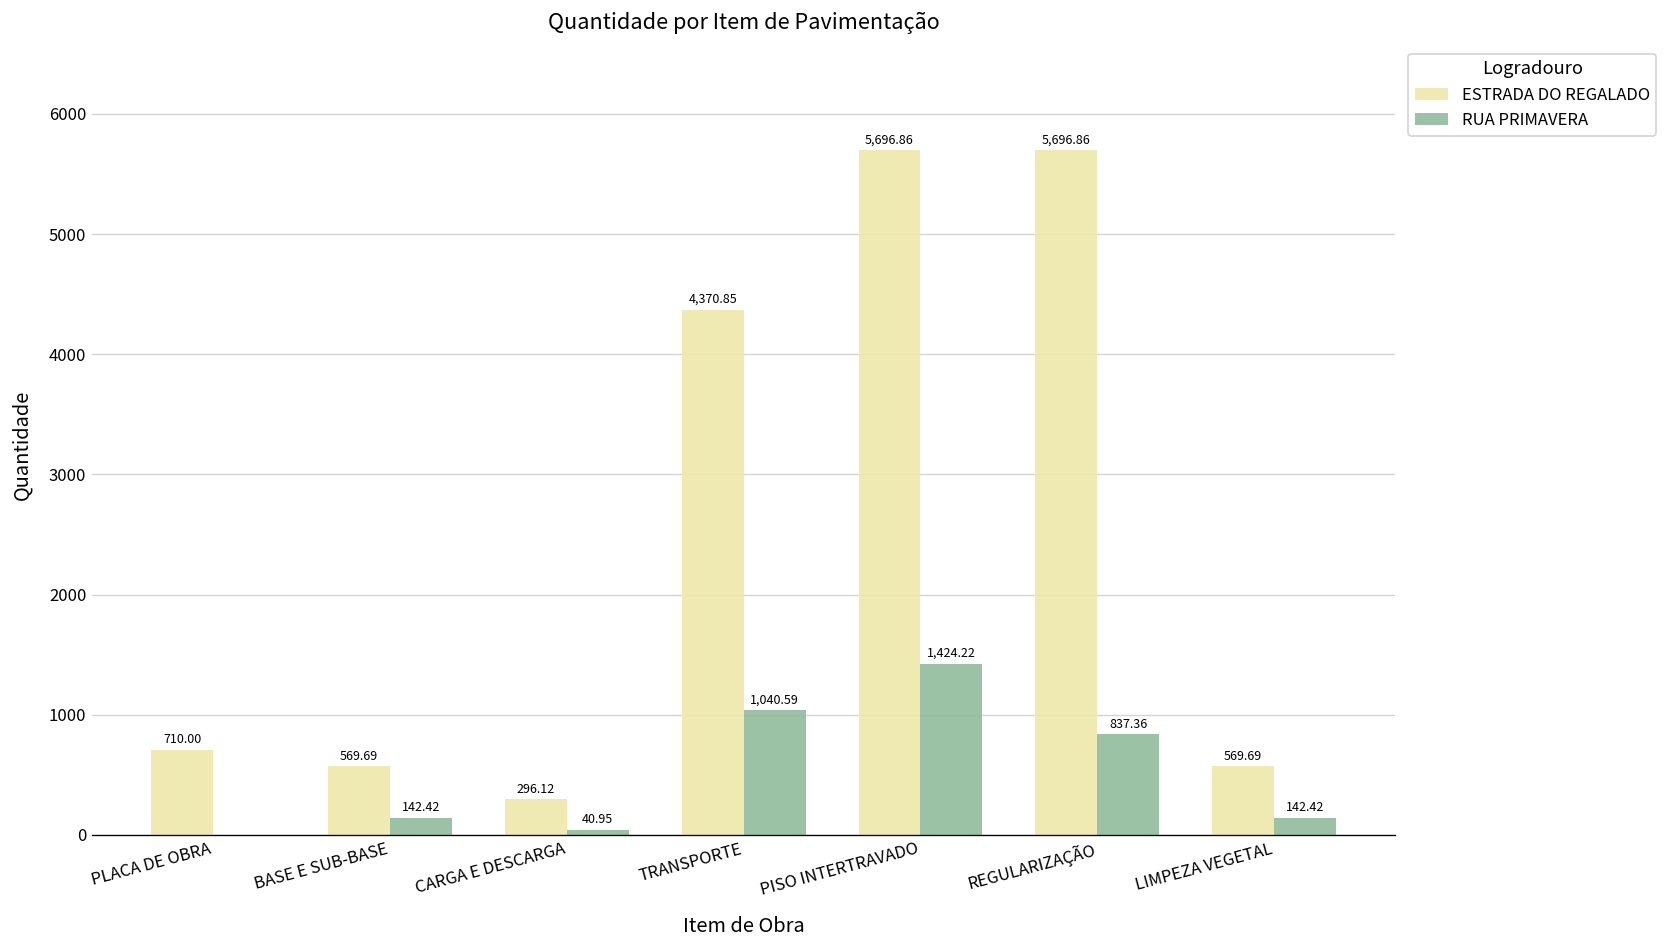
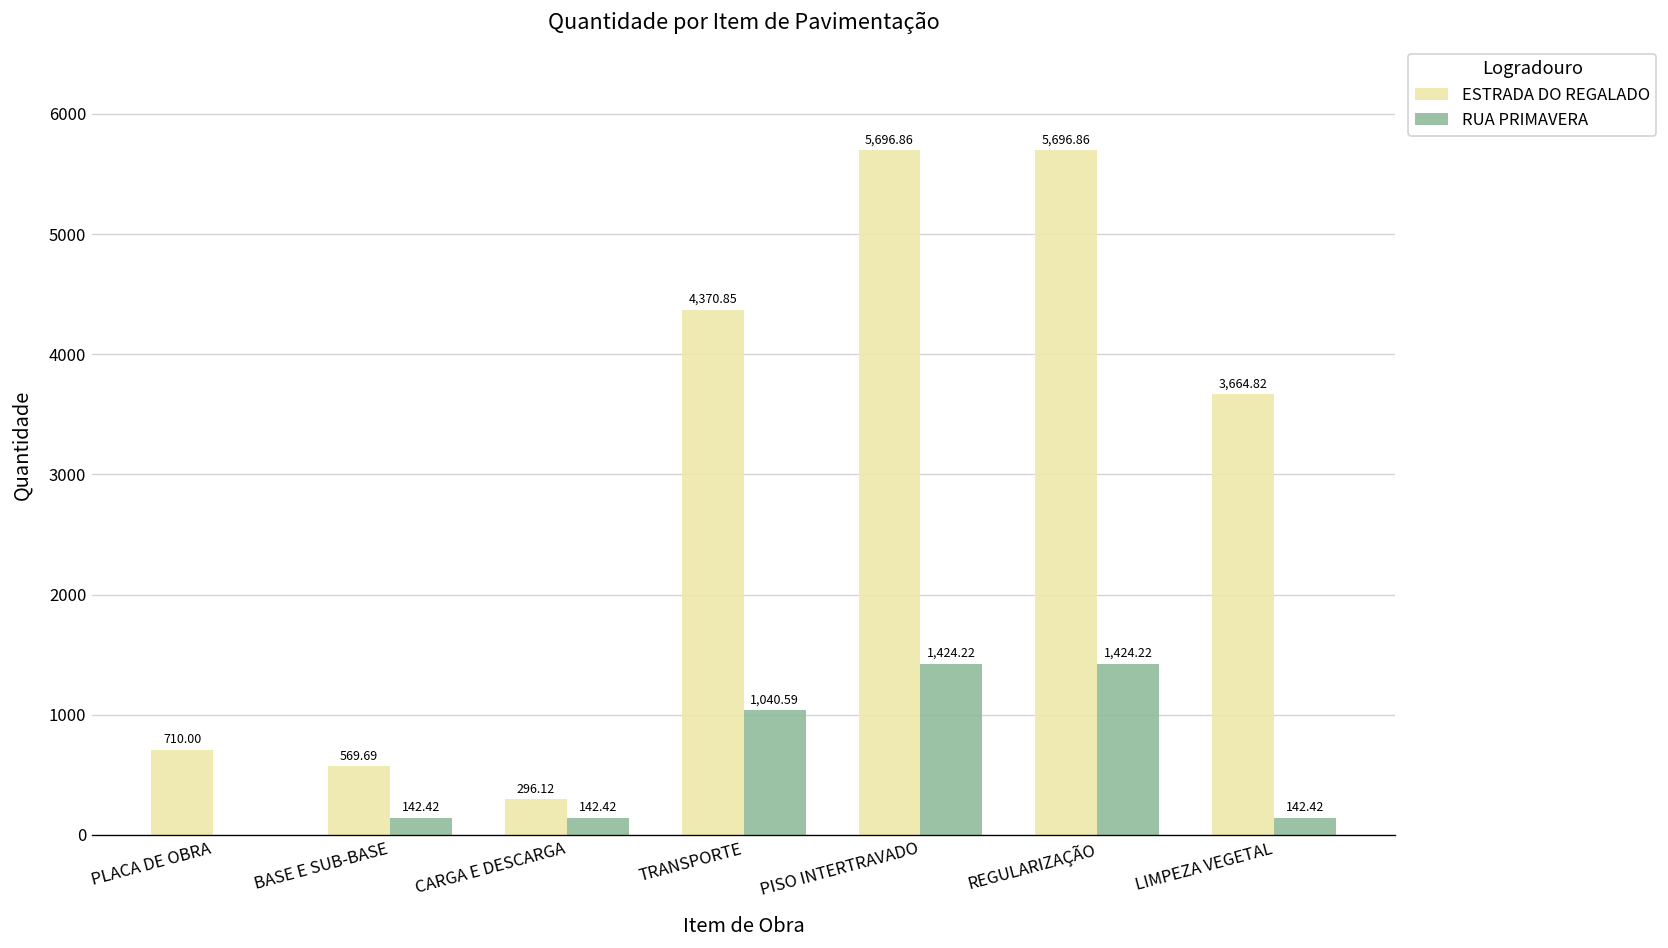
  {
    "ESTRADA DO REGALADO": {
      "PLACA DE OBRA": "710.00",
      "BASE E SUB-BASE": "569.69",
      "CARGA E DESCARGA": "296.12",
      "TRANSPORTE": "4,370.85",
      "PISO INTERTRAVADO": "5,696.86",
      "REGULARIZAÇÃO": "5,696.86",
-     "LIMPEZA VEGETAL": "569.69"
+     "LIMPEZA VEGETAL": "3,664.82"
    },
    "RUA PRIMAVERA": {
      "BASE E SUB-BASE": "142.42",
-     "CARGA E DESCARGA": "40.95",
+     "CARGA E DESCARGA": "142.42",
      "TRANSPORTE": "1,040.59",
      "PISO INTERTRAVADO": "1,424.22",
-     "REGULARIZAÇÃO": "837.36",
+     "REGULARIZAÇÃO": "1,424.22",
      "LIMPEZA VEGETAL": "142.42"
    }
  }
